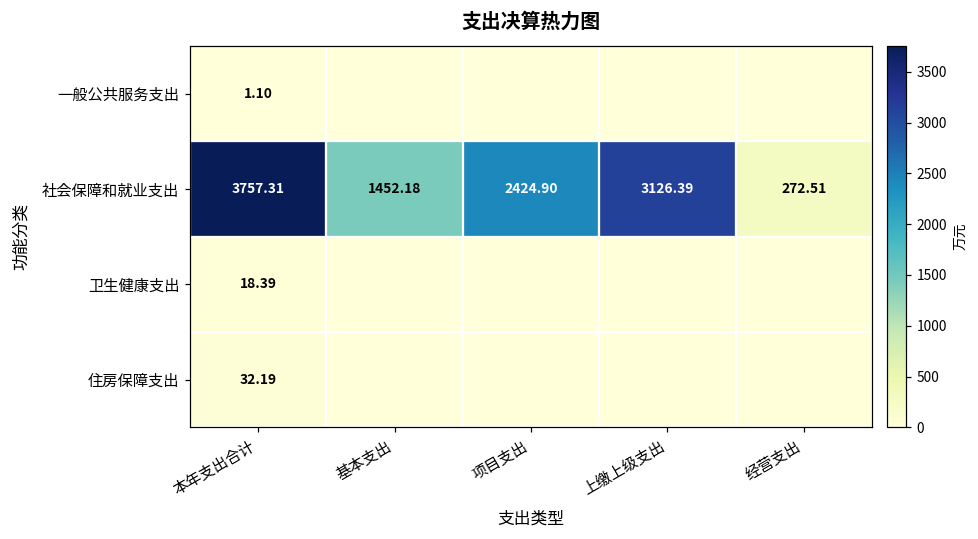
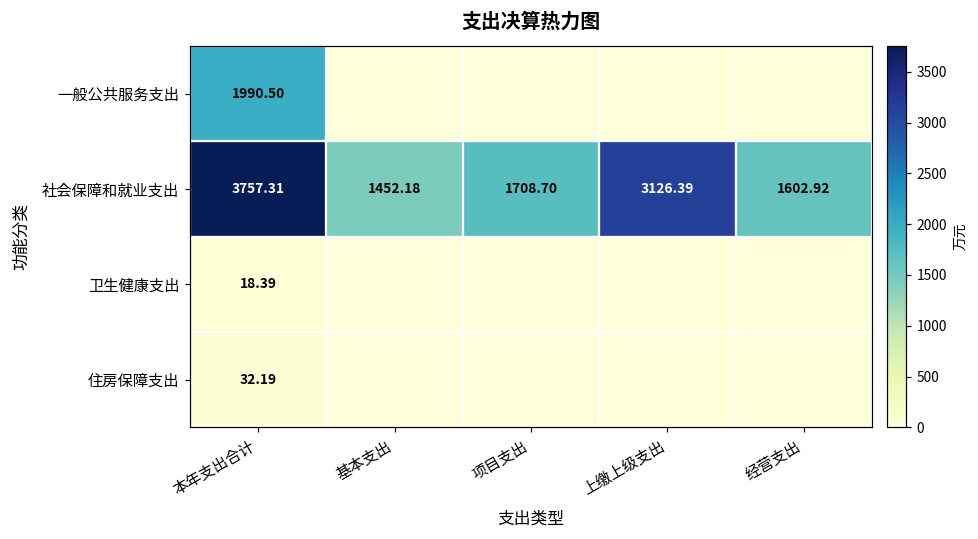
  {
    "一般公共服务支出": {
-     "本年支出合计": 1.10
+     "本年支出合计": 1990.50
    },
    "社会保障和就业支出": {
      "本年支出合计": 3757.31,
      "基本支出": 1452.18,
-     "项目支出": 2424.90,
+     "项目支出": 1708.70,
      "上缴上级支出": 3126.39,
-     "经营支出": 272.51
+     "经营支出": 1602.92
    },
    "卫生健康支出": {
      "本年支出合计": 18.39
    },
    "住房保障支出": {
      "本年支出合计": 32.19
    }
  }
